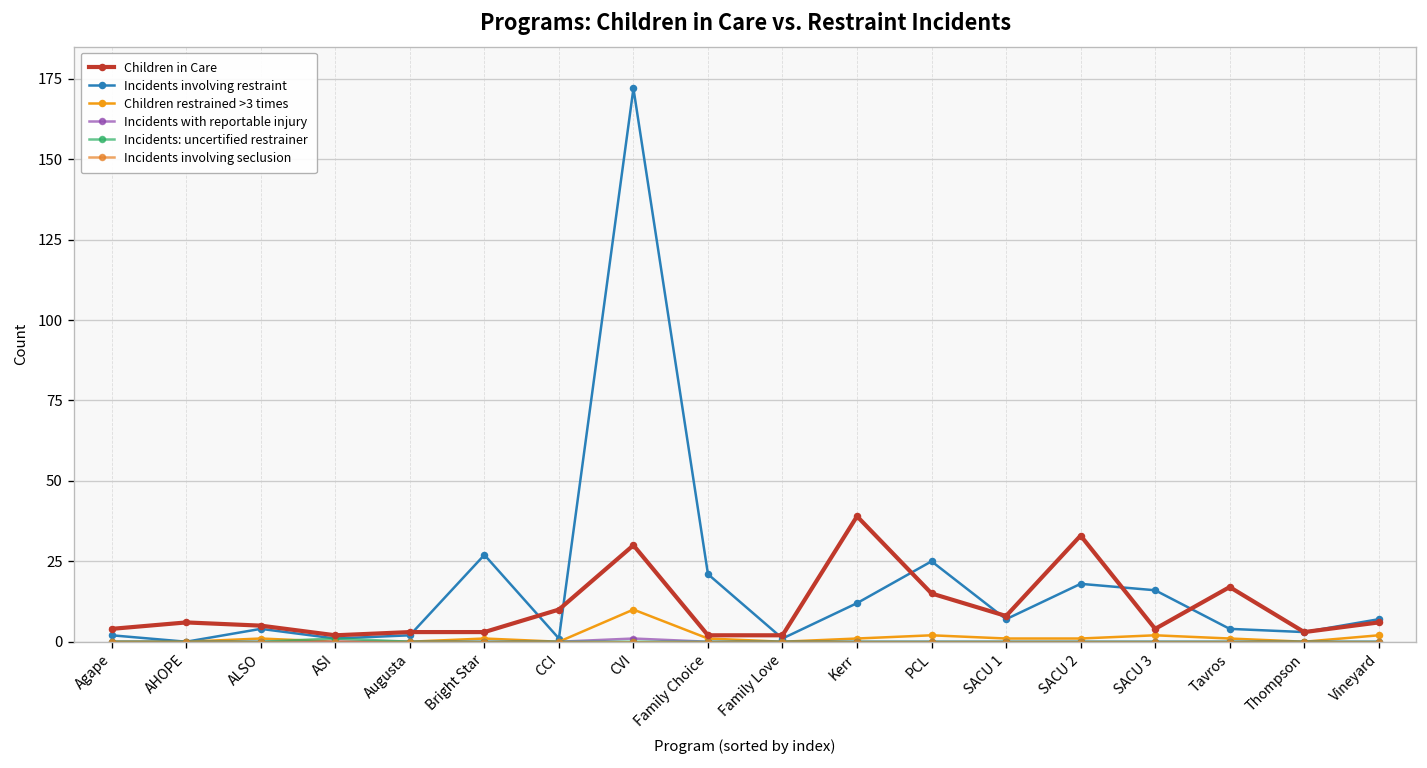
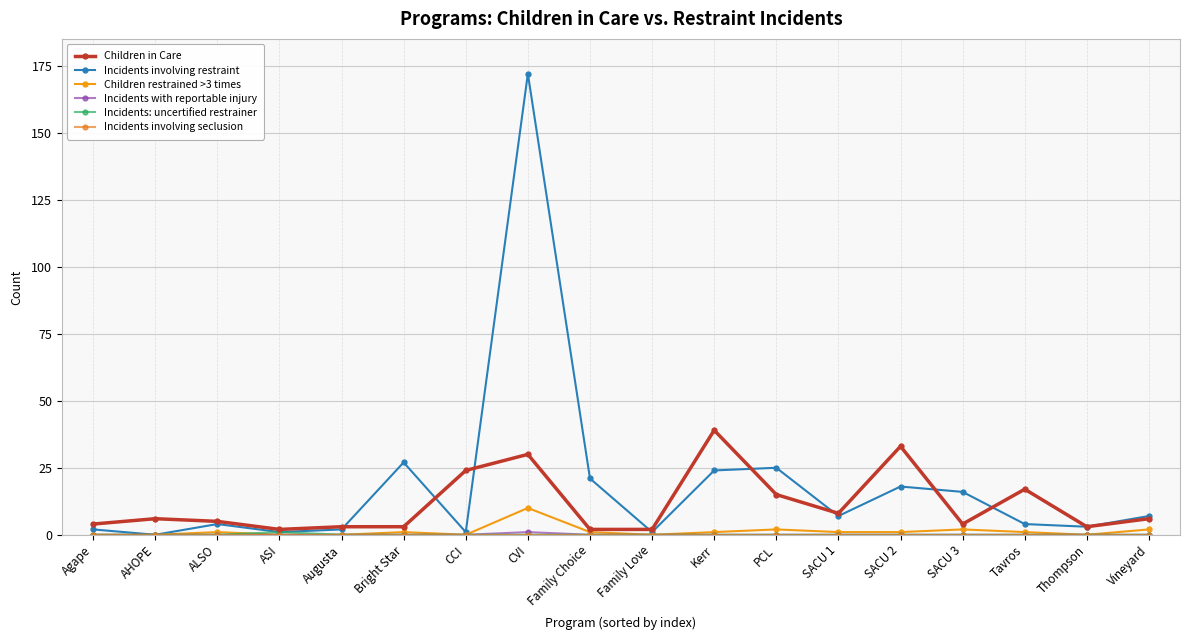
  {
    "Children in Care": {
      "Agape": 4,
      "AHOPE": 6,
      "ALSO": 5,
      "ASI": 2,
      "Augusta": 3,
      "Bright Star": 3,
-     "CCI": 10,
+     "CCI": 24,
      "CVI": 30,
      "Family Choice": 2,
      "Family Love": 2,
      "Kerr": 39,
      "PCL": 15,
      "SACU 1": 8,
      "SACU 2": 33,
      "SACU 3": 4,
      "Tavros": 17,
      "Vineyard": 6
    },
    "Incidents involving restraint": {
      "Agape": 2,
      "ALSO": 4,
      "Augusta": 2,
      "Bright Star": 27,
      "CCI": 1,
      "CVI": 172,
      "Family Choice": 21,
      "Family Love": 1,
-     "Kerr": 12,
+     "Kerr": 24,
      "PCL": 25,
      "SACU 1": 7,
      "SACU 2": 18,
      "SACU 3": 16,
      "Tavros": 4,
      "Vineyard": 7
    },
    "Incidents with reportable injury": {
      "CVI": 1
    }
  }
